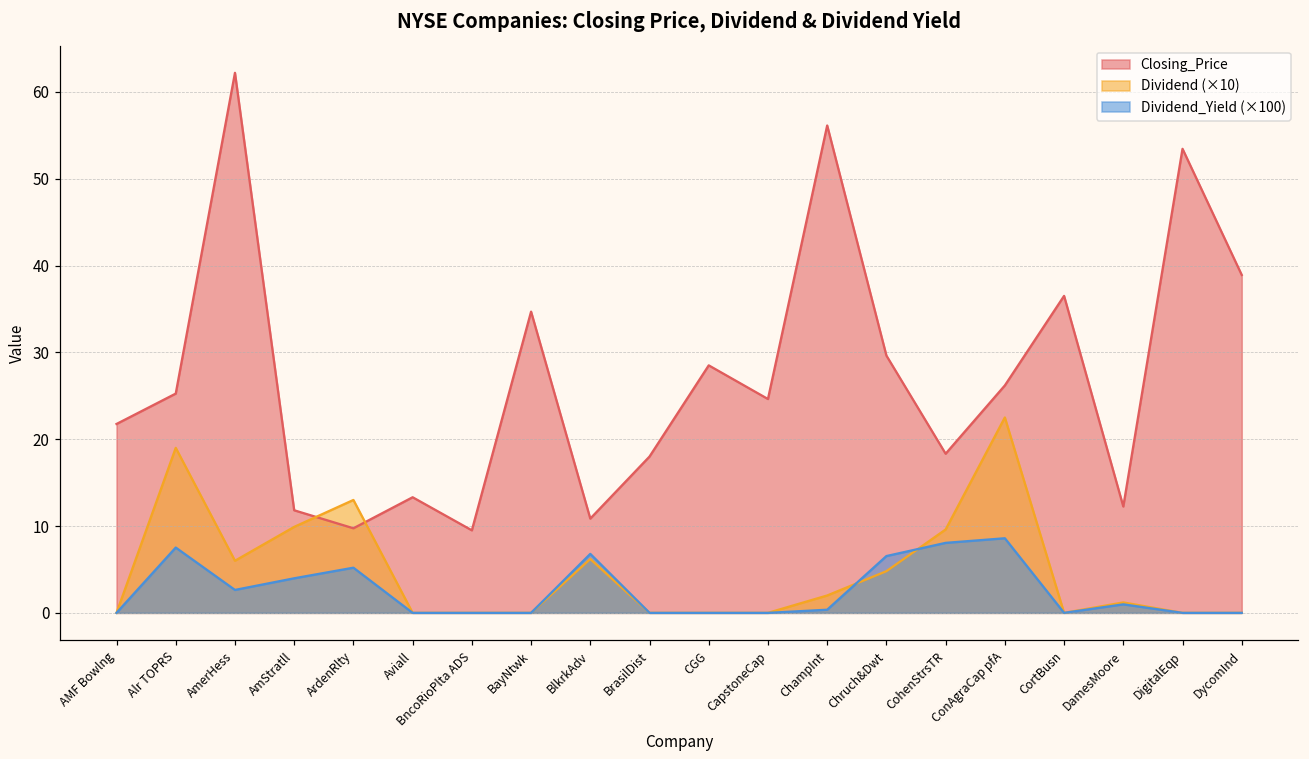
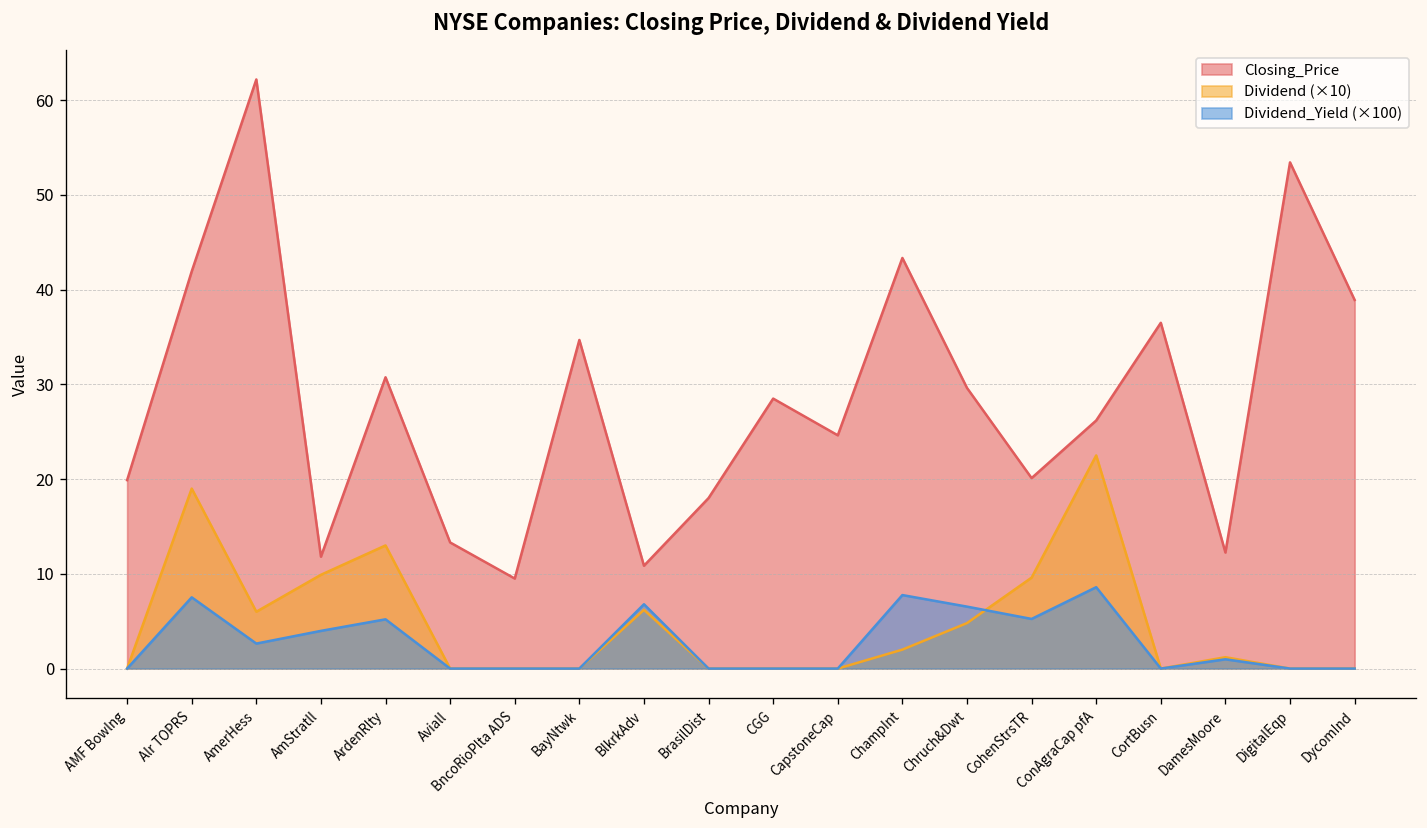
  {
    "Closing_Price": {
-     "AMF Bowlng": 22,
-     "Alr TOPRS": 25,
+     "AMF Bowlng": 20,
+     "Alr TOPRS": 42,
      "AmerHess": 62,
      "AmStratll": 12,
-     "ArdenRlty": 10,
+     "ArdenRlty": 31,
      "Aviall": 13,
      "BncoRioPlta ADS": 10,
      "BayNtwk": 35,
      "BlkrkAdv": 11,
      "BrasilDist": 18,
      "CGG": 29,
      "CapstoneCap": 25,
-     "ChampInt": 56,
+     "ChampInt": 43,
      "Chruch&Dwt": 30,
-     "CohenStrsTR": 18,
+     "CohenStrsTR": 20,
      "ConAgraCap pfA": 26,
      "CortBusn": 37,
      "DamesMoore": 12,
      "DigitalEqp": 53,
      "DycomInd": 39
    },
    "Dividend (×10)": {
      "Alr TOPRS": 19,
      "AmerHess": 6,
      "AmStratll": 10,
      "ArdenRlty": 13,
      "BlkrkAdv": 6,
      "ChampInt": 2,
      "Chruch&Dwt": 5,
      "CohenStrsTR": 10,
      "ConAgraCap pfA": 23
    },
    "Dividend_Yield (×100)": {
      "Alr TOPRS": 8,
      "AmerHess": 3,
      "AmStratll": 4,
      "ArdenRlty": 5,
      "BlkrkAdv": 7,
-     "ChampInt": 0,
+     "ChampInt": 8,
      "Chruch&Dwt": 7,
-     "CohenStrsTR": 8,
+     "CohenStrsTR": 5,
      "ConAgraCap pfA": 9
    }
  }
